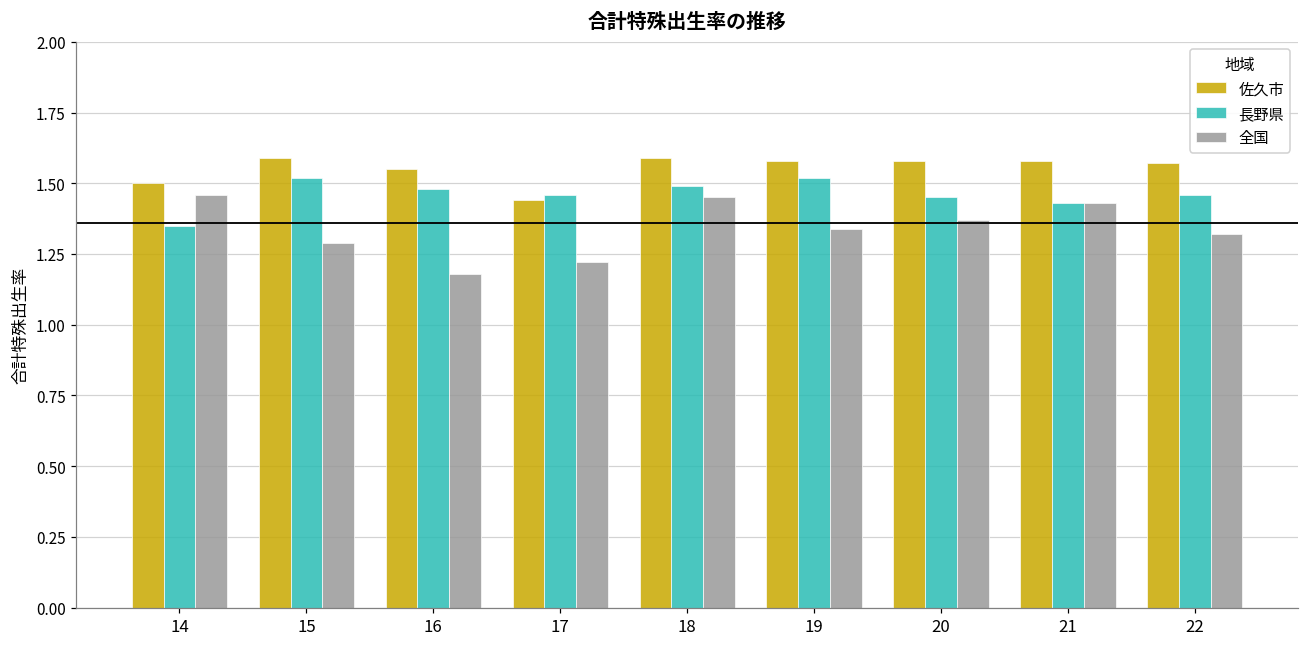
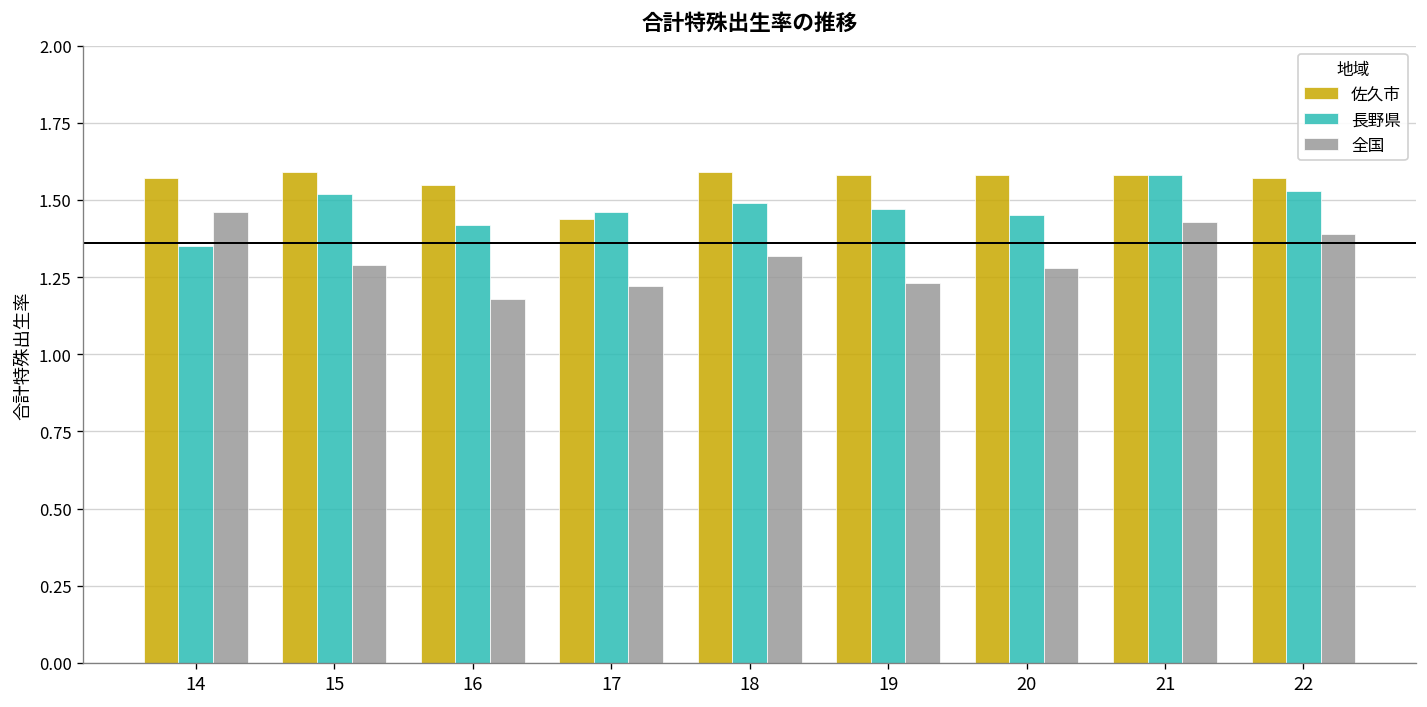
  {
    "佐久市": {
-     "14": 1.50,
+     "14": 1.57,
      "15": 1.59,
      "16": 1.55,
      "17": 1.44,
      "18": 1.59,
      "19": 1.58,
      "20": 1.58,
      "21": 1.58,
      "22": 1.57
    },
    "長野県": {
      "14": 1.35,
      "15": 1.52,
-     "16": 1.48,
+     "16": 1.42,
      "17": 1.46,
      "18": 1.49,
-     "19": 1.52,
+     "19": 1.47,
      "20": 1.45,
-     "21": 1.43,
-     "22": 1.46
+     "21": 1.58,
+     "22": 1.53
    },
    "全国": {
      "14": 1.46,
      "15": 1.29,
      "16": 1.18,
      "17": 1.22,
-     "18": 1.45,
-     "19": 1.34,
-     "20": 1.37,
+     "18": 1.32,
+     "19": 1.23,
+     "20": 1.28,
      "21": 1.43,
-     "22": 1.32
+     "22": 1.39
    }
  }
